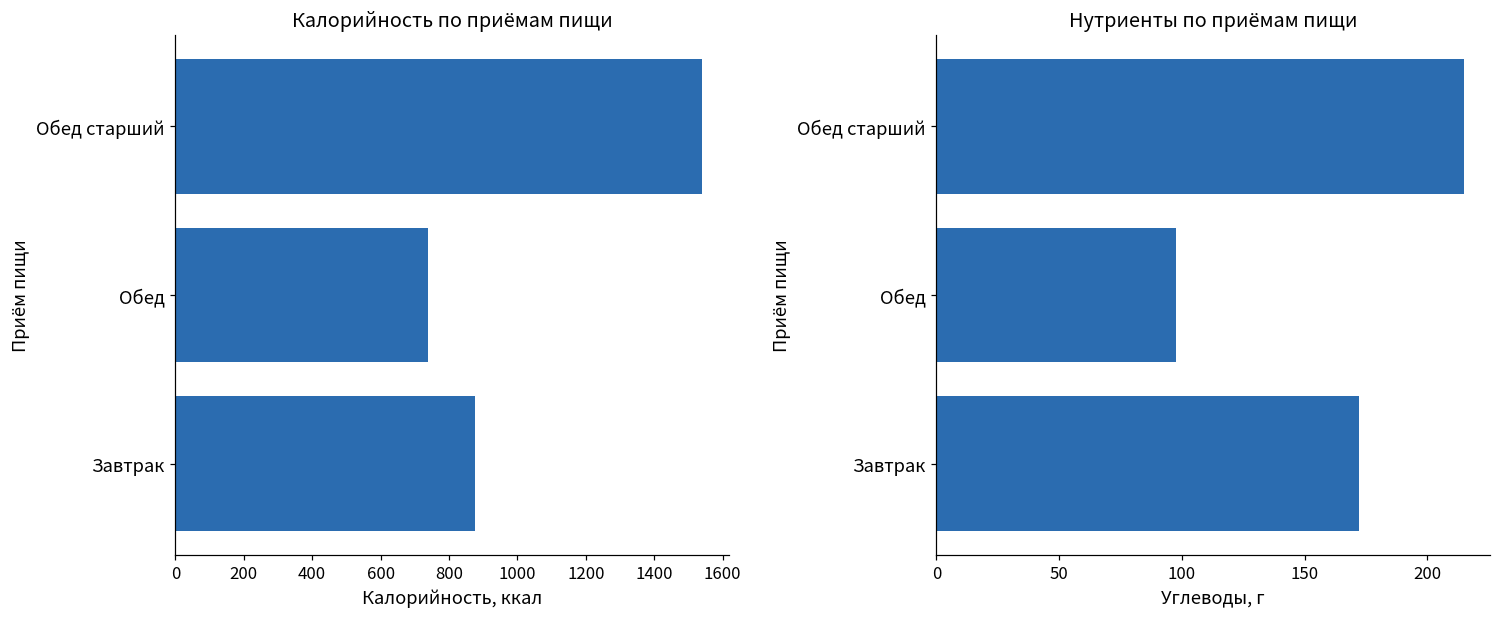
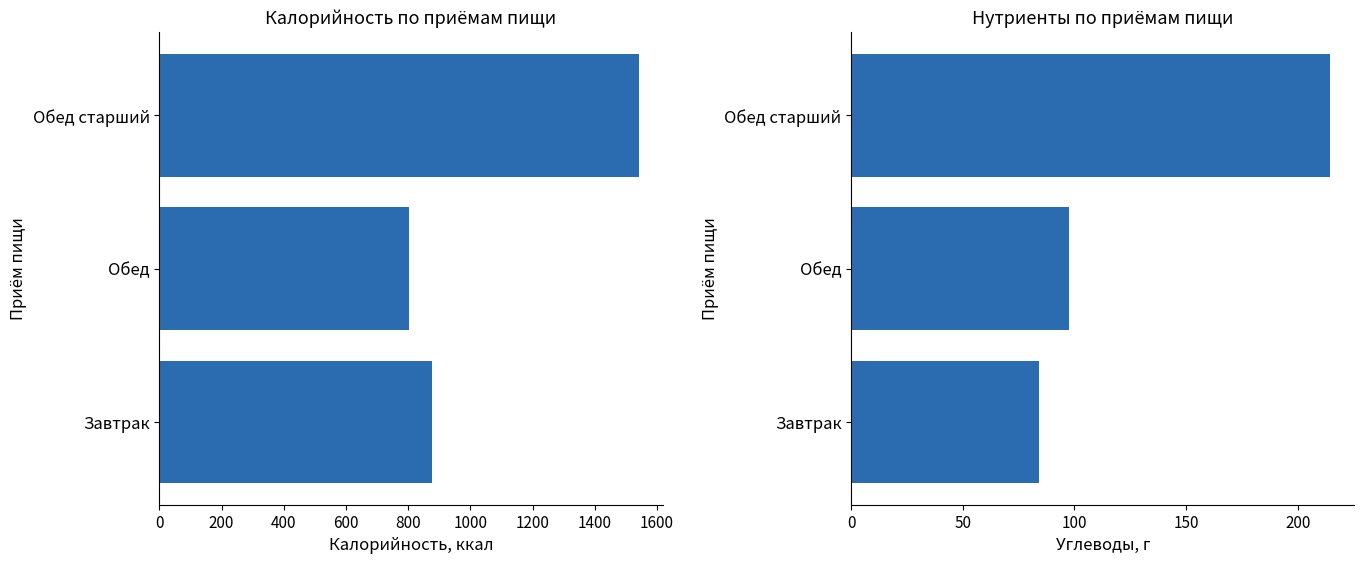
  {
    "Калорийность по приёмам пищи": {
      "Обед старший": 1540,
-     "Обед": 740,
+     "Обед": 800,
      "Завтрак": 880
    },
    "Нутриенты по приёмам пищи": {
      "Обед старший": 215,
      "Обед": 98,
-     "Завтрак": 172
+     "Завтрак": 84
    }
  }
